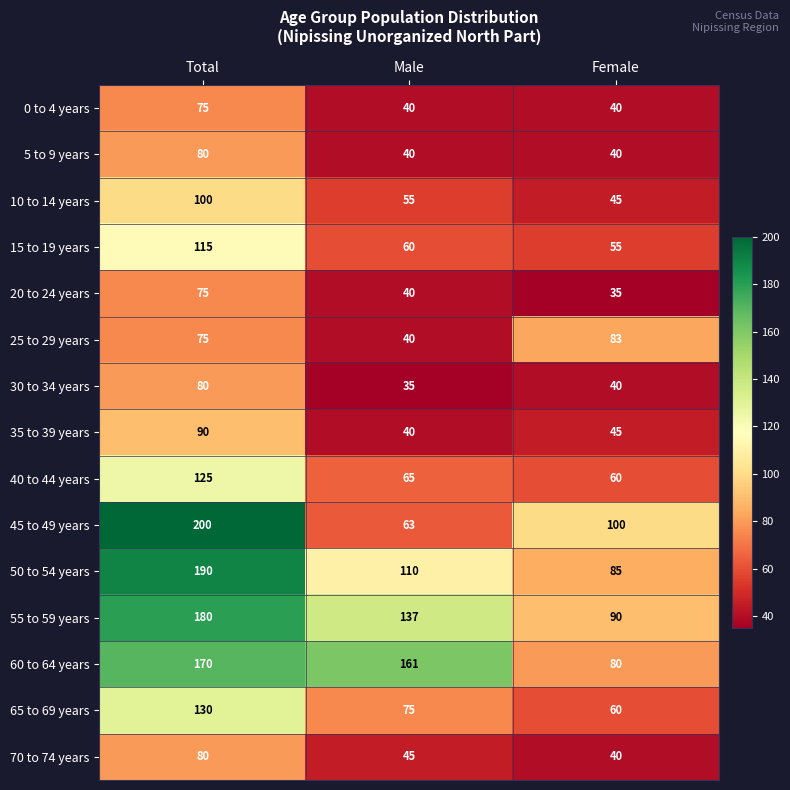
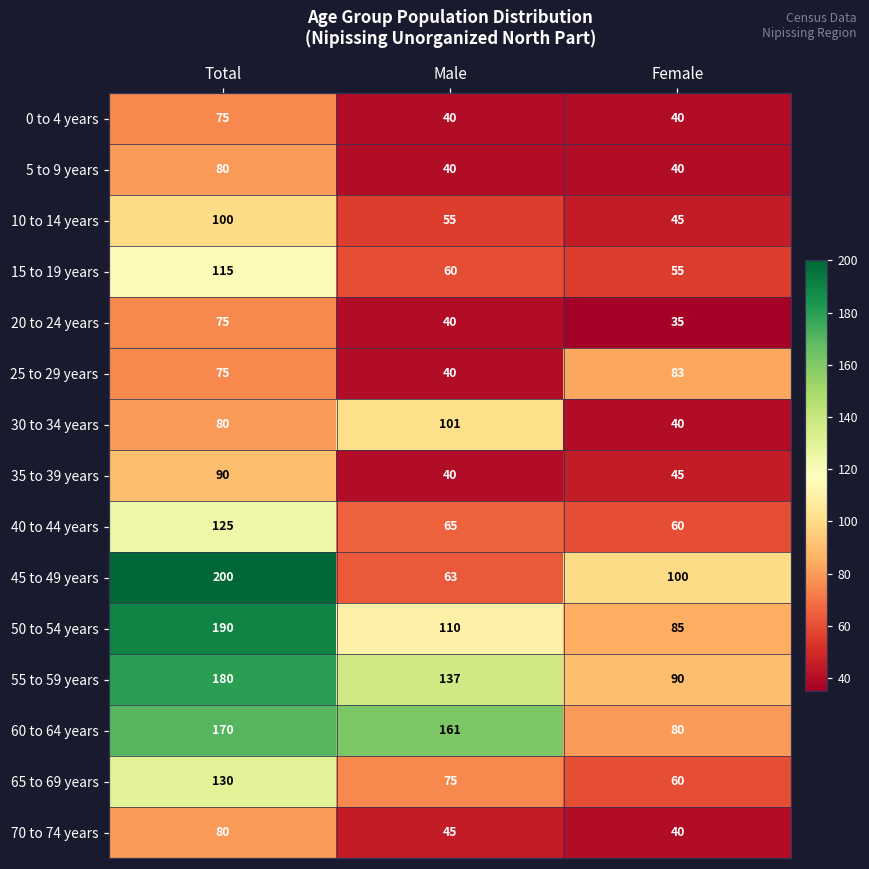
  {
    "0 to 4 years": {
      "Total": 75,
      "Male": 40,
      "Female": 40
    },
    "5 to 9 years": {
      "Total": 80,
      "Male": 40,
      "Female": 40
    },
    "10 to 14 years": {
      "Total": 100,
      "Male": 55,
      "Female": 45
    },
    "15 to 19 years": {
      "Total": 115,
      "Male": 60,
      "Female": 55
    },
    "20 to 24 years": {
      "Total": 75,
      "Male": 40,
      "Female": 35
    },
    "25 to 29 years": {
      "Total": 75,
      "Male": 40,
      "Female": 83
    },
    "30 to 34 years": {
      "Total": 80,
-     "Male": 35,
+     "Male": 101,
      "Female": 40
    },
    "35 to 39 years": {
      "Total": 90,
      "Male": 40,
      "Female": 45
    },
    "40 to 44 years": {
      "Total": 125,
      "Male": 65,
      "Female": 60
    },
    "45 to 49 years": {
      "Total": 200,
      "Male": 63,
      "Female": 100
    },
    "50 to 54 years": {
      "Total": 190,
      "Male": 110,
      "Female": 85
    },
    "55 to 59 years": {
      "Total": 180,
      "Male": 137,
      "Female": 90
    },
    "60 to 64 years": {
      "Total": 170,
      "Male": 161,
      "Female": 80
    },
    "65 to 69 years": {
      "Total": 130,
      "Male": 75,
      "Female": 60
    },
    "70 to 74 years": {
      "Total": 80,
      "Male": 45,
      "Female": 40
    }
  }
